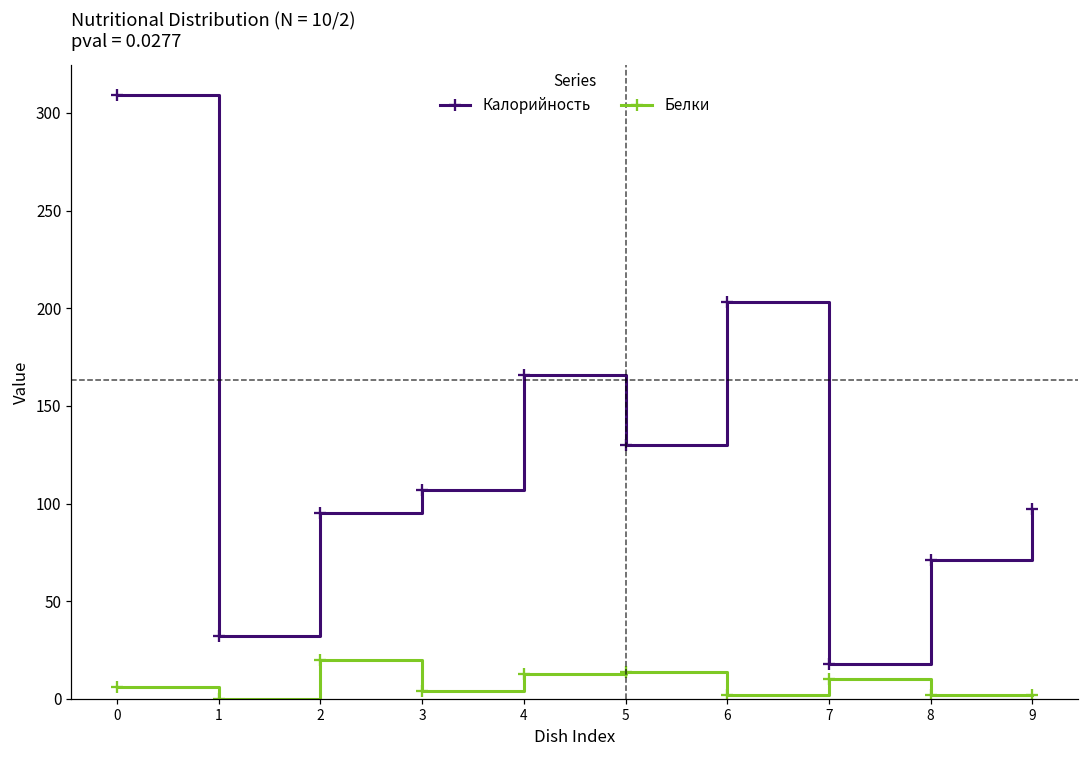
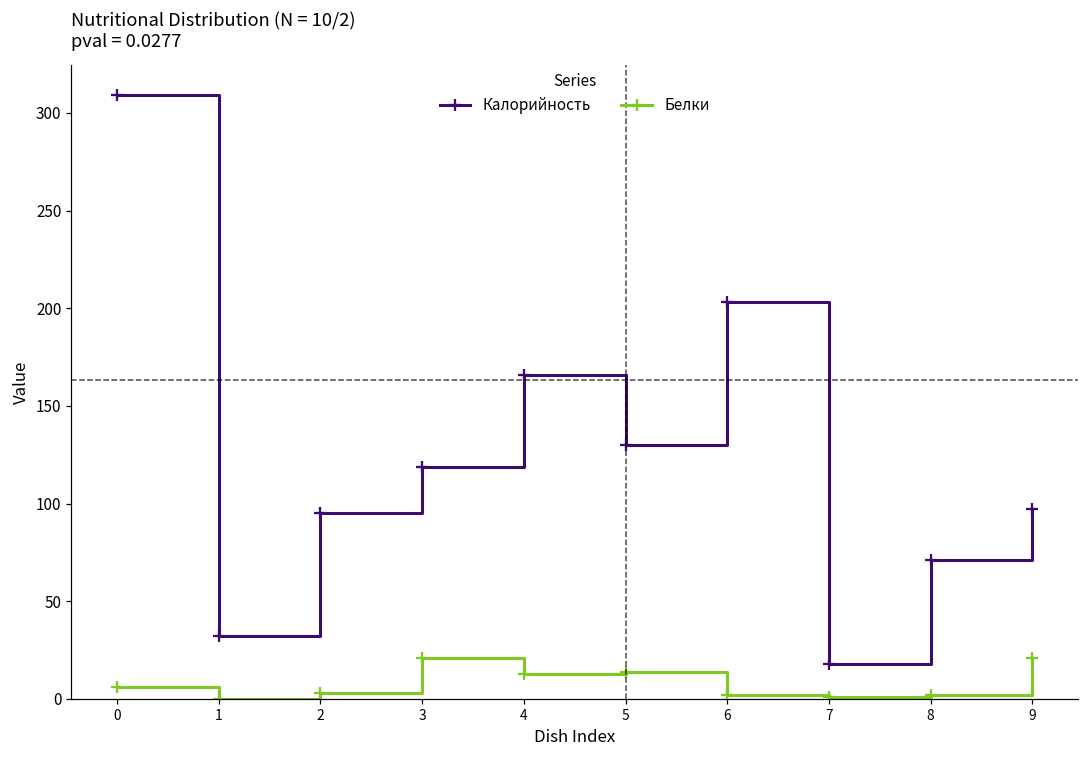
  {
    "Калорийность": {
      "0": 309,
      "1": 32,
      "2": 95,
-     "3": 107,
+     "3": 119,
      "4": 166,
      "5": 130,
      "6": 203,
      "7": 18,
      "8": 71,
      "9": 97
    },
    "Белки": {
      "0": 6,
      "1": 0,
-     "2": 20,
-     "3": 4,
+     "2": 3,
+     "3": 21,
      "4": 13,
      "5": 14,
      "6": 2,
-     "7": 10,
+     "7": 1,
      "8": 2,
-     "9": 2
+     "9": 21
    }
  }
